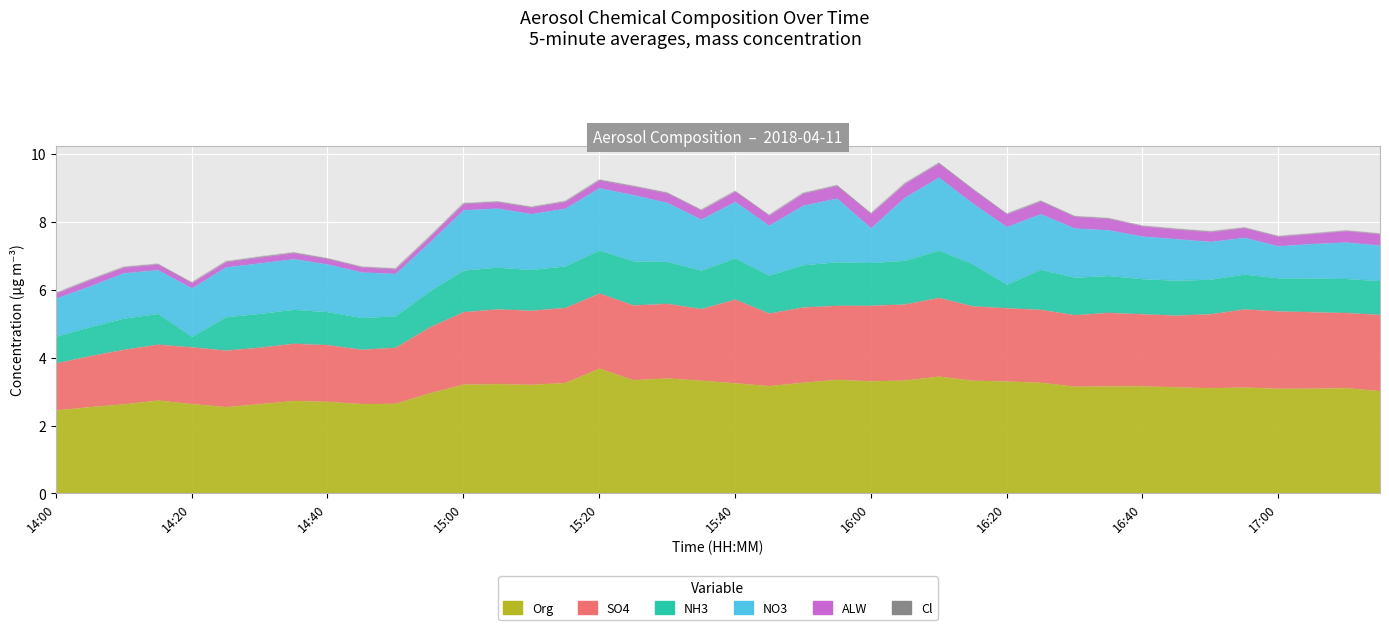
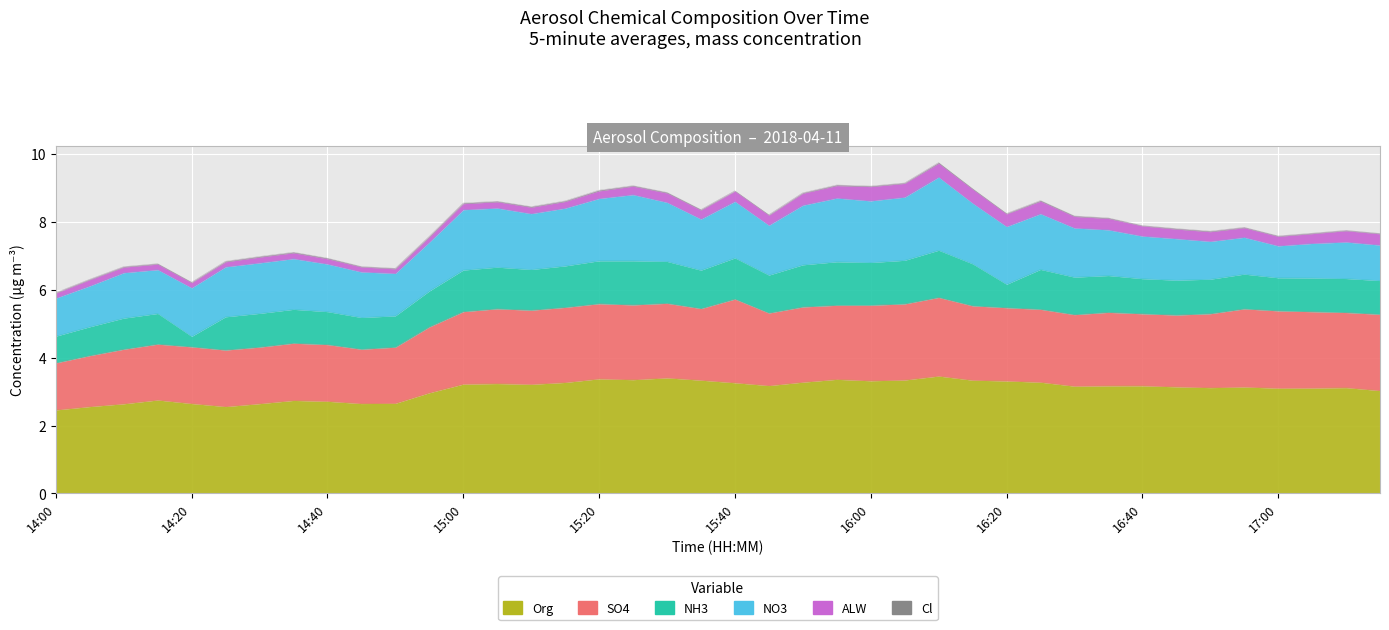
  {
    "Org": {
      "14:00": 2.5,
      "14:20": 2.6,
      "14:40": 2.7,
      "15:00": 3.2,
-     "15:20": 3.7,
+     "15:20": 3.4,
      "15:40": 3.3,
      "16:00": 3.3,
      "16:20": 3.3,
      "16:40": 3.2,
      "17:00": 3.1
    },
    "SO4": {
      "14:00": 1.4,
      "14:20": 1.7,
      "14:40": 1.7,
      "15:00": 2.1,
      "15:20": 2.2,
      "15:40": 2.5,
      "16:00": 2.2,
      "16:20": 2.2,
      "16:40": 2.1,
      "17:00": 2.3
    },
    "NH3": {
      "14:00": 0.8,
      "14:20": 0.3,
      "14:40": 1.0,
      "15:00": 1.2,
      "15:20": 1.3,
      "15:40": 1.2,
      "16:00": 1.3,
      "16:20": 0.7,
      "16:40": 1.0,
      "17:00": 1.0
    },
    "NO3": {
      "14:00": 1.1,
      "14:20": 1.4,
      "14:40": 1.4,
      "15:00": 1.8,
      "15:20": 1.8,
      "15:40": 1.7,
-     "16:00": 1.0,
+     "16:00": 1.8,
      "16:20": 1.7,
      "16:40": 1.3,
      "17:00": 0.9
    }
  }
